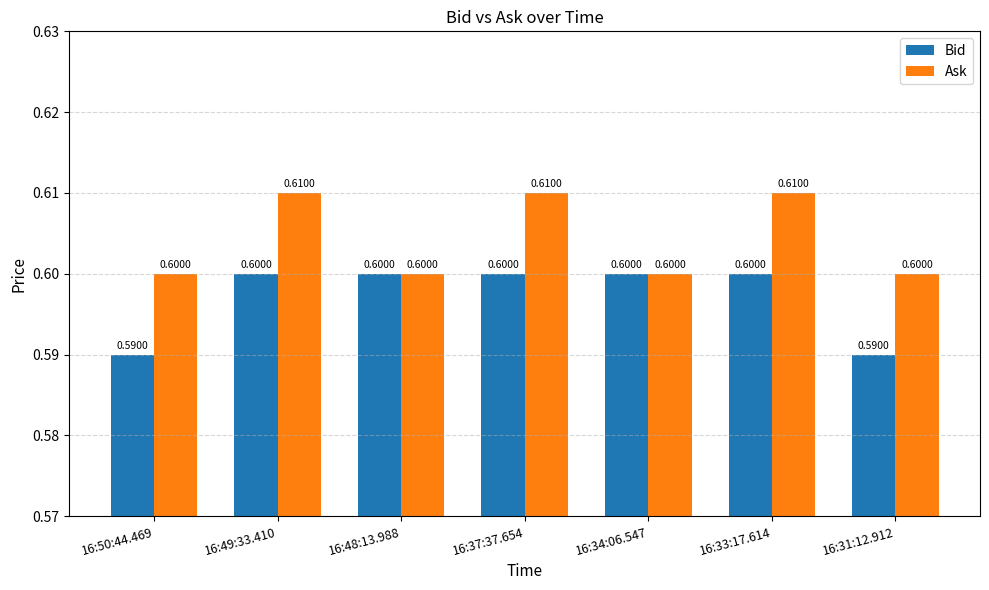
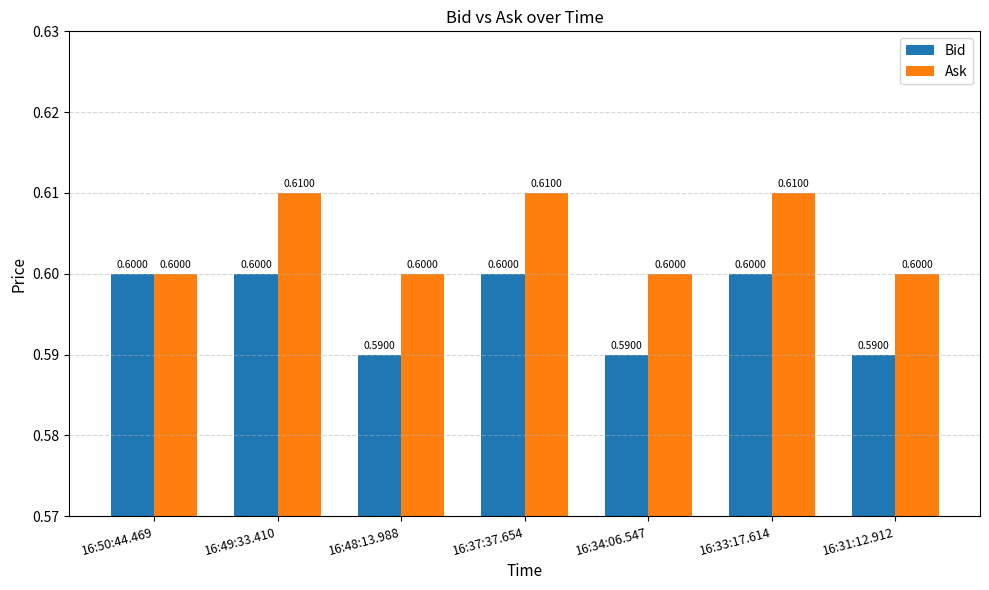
  {
    "Bid": {
-     "16:50:44.469": 0.5900,
+     "16:50:44.469": 0.6000,
      "16:49:33.410": 0.6000,
-     "16:48:13.988": 0.6000,
+     "16:48:13.988": 0.5900,
      "16:37:37.654": 0.6000,
-     "16:34:06.547": 0.6000,
+     "16:34:06.547": 0.5900,
      "16:33:17.614": 0.6000,
      "16:31:12.912": 0.5900
    },
    "Ask": {
      "16:50:44.469": 0.6000,
      "16:49:33.410": 0.6100,
      "16:48:13.988": 0.6000,
      "16:37:37.654": 0.6100,
      "16:34:06.547": 0.6000,
      "16:33:17.614": 0.6100,
      "16:31:12.912": 0.6000
    }
  }
